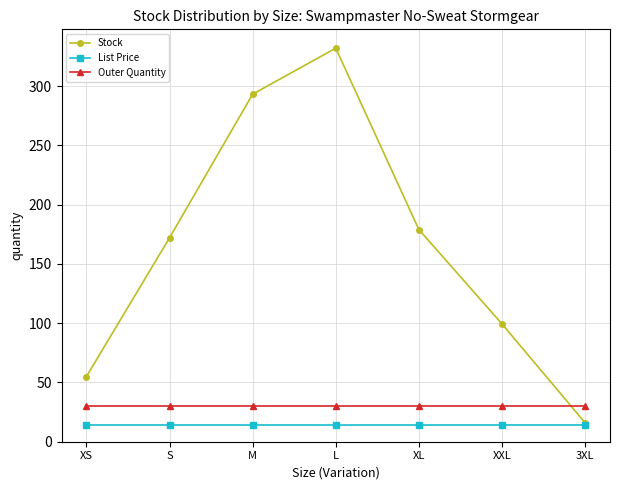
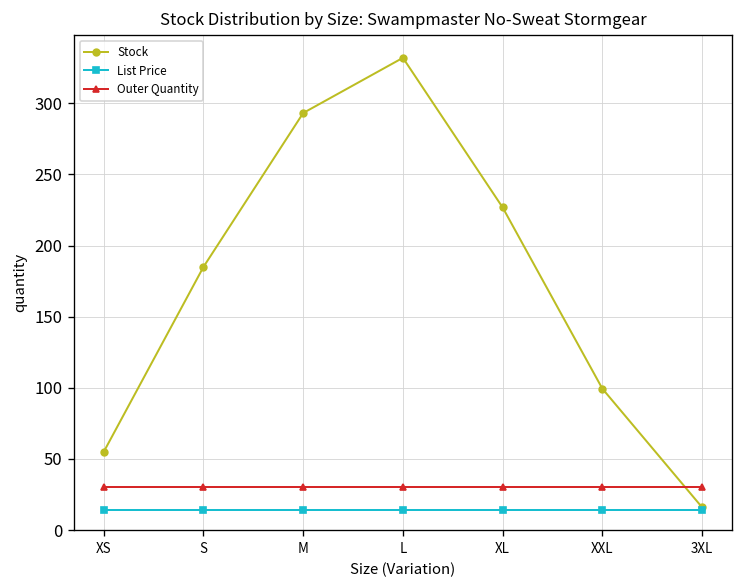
  {
    "Stock": {
      "XS": 55,
-     "S": 172,
+     "S": 185,
      "M": 293,
      "L": 332,
-     "XL": 179,
+     "XL": 227,
      "XXL": 99
    },
    "List Price": {
      "XS": 14,
      "S": 14,
      "M": 14,
      "L": 14,
      "XL": 14,
      "XXL": 14
    },
    "Outer Quantity": {
      "XS": 30,
      "S": 30,
      "M": 30,
      "L": 30,
      "XL": 30,
      "XXL": 30,
      "3XL": 30
    }
  }
